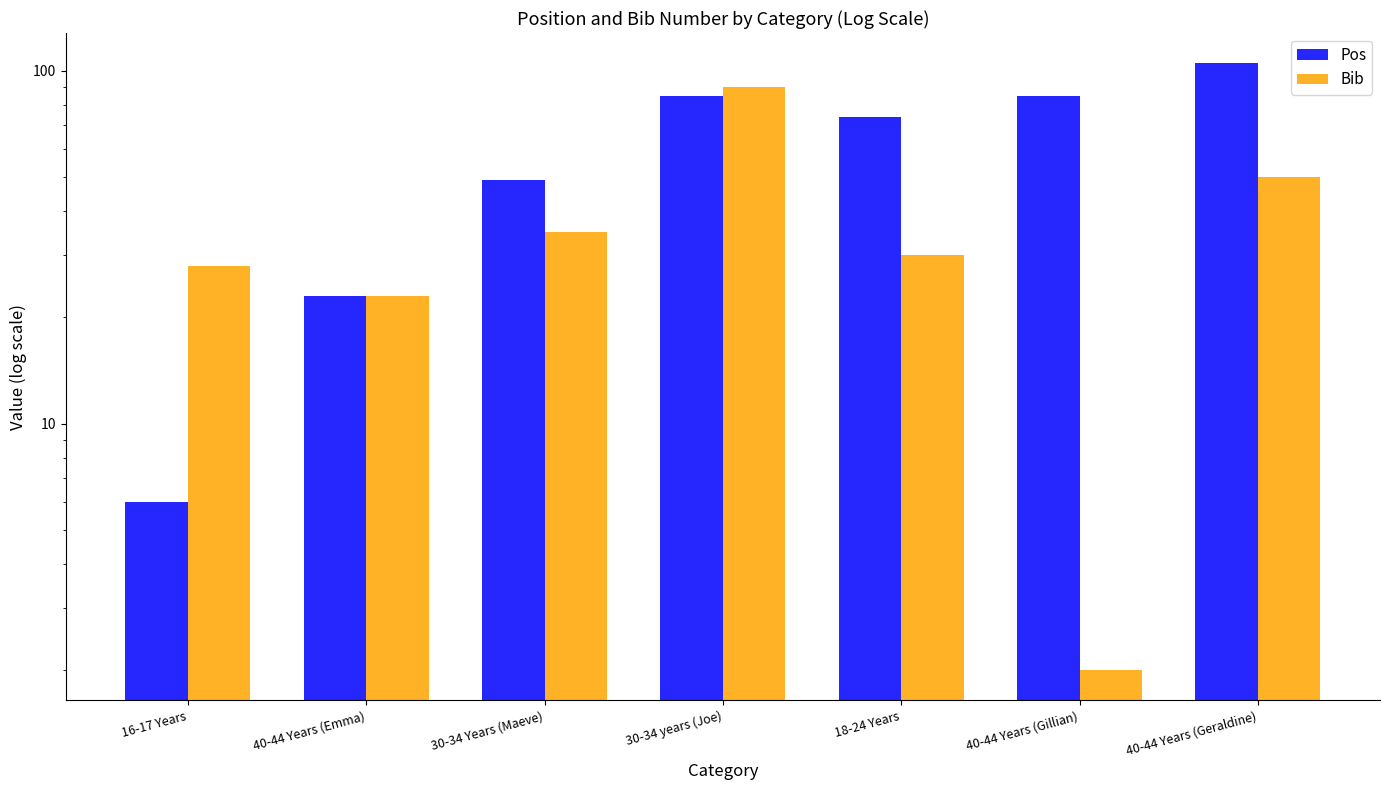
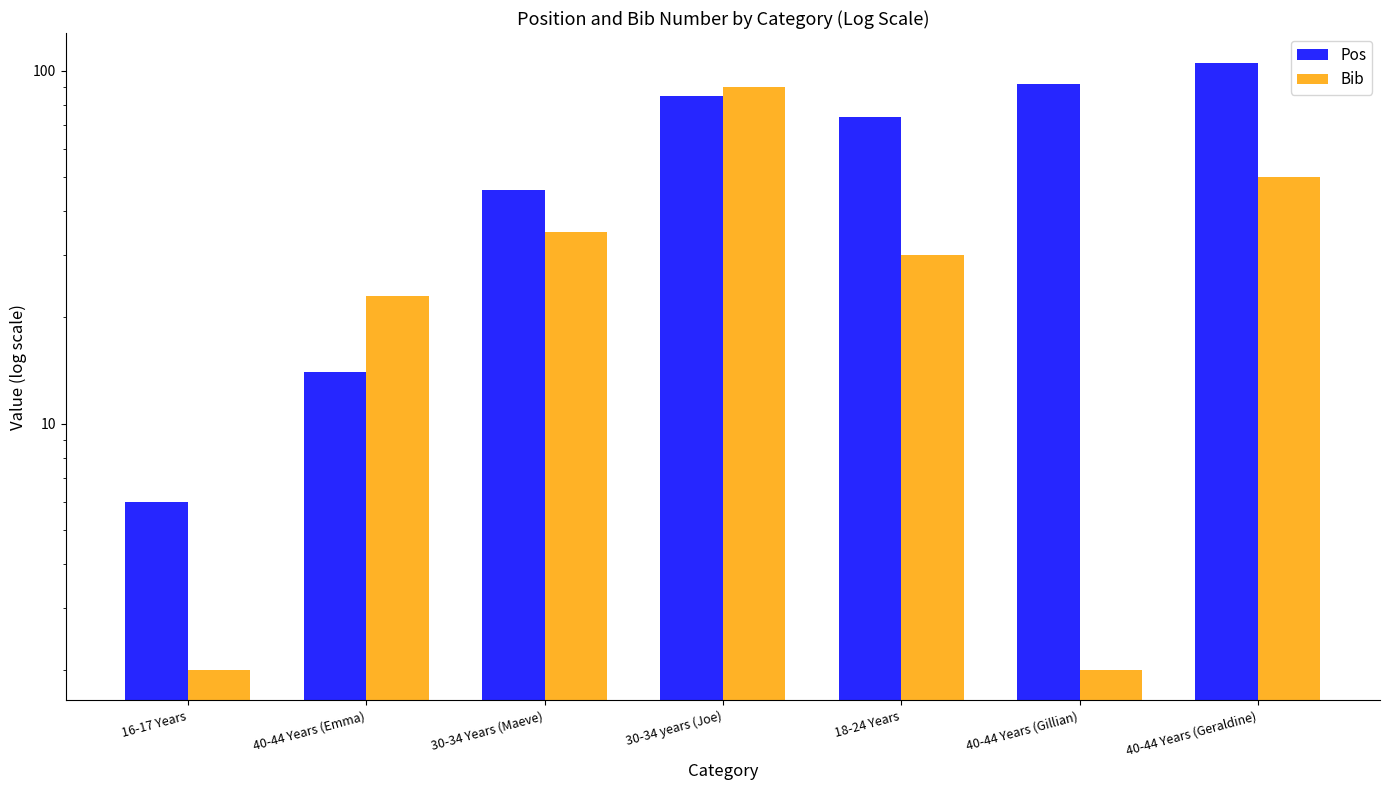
  {
    "Pos": {
      "16-17 Years": 6,
-     "40-44 Years (Emma)": 23,
-     "30-34 Years (Maeve)": 49,
+     "40-44 Years (Emma)": 14,
+     "30-34 Years (Maeve)": 46,
      "30-34 years (Joe)": 85,
      "18-24 Years": 74,
-     "40-44 Years (Gillian)": 85,
+     "40-44 Years (Gillian)": 92,
      "40-44 Years (Geraldine)": 105
    },
    "Bib": {
-     "16-17 Years": 28,
+     "16-17 Years": 2,
      "40-44 Years (Emma)": 23,
      "30-34 Years (Maeve)": 35,
      "30-34 years (Joe)": 90,
      "18-24 Years": 30,
      "40-44 Years (Gillian)": 2,
      "40-44 Years (Geraldine)": 50
    }
  }
